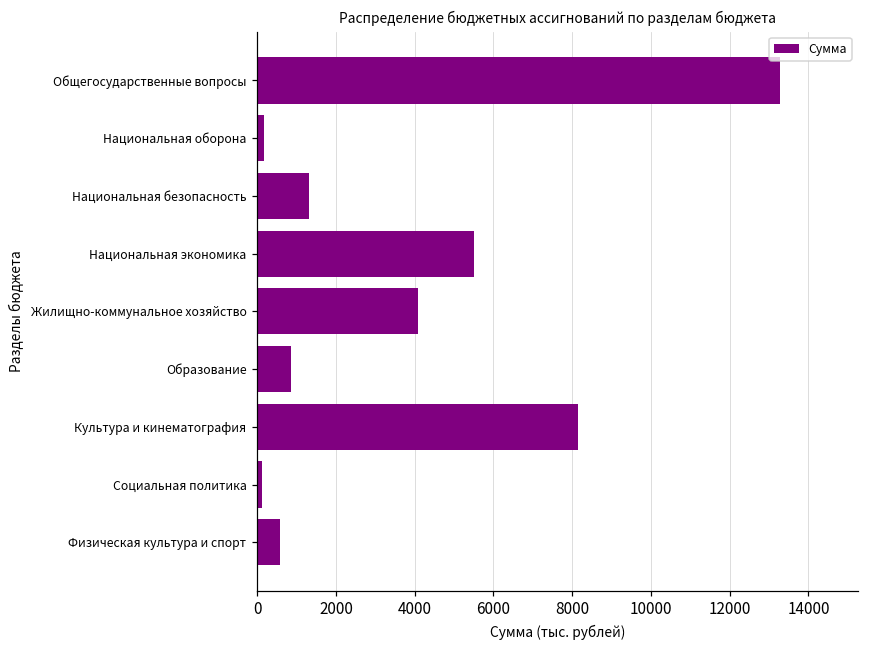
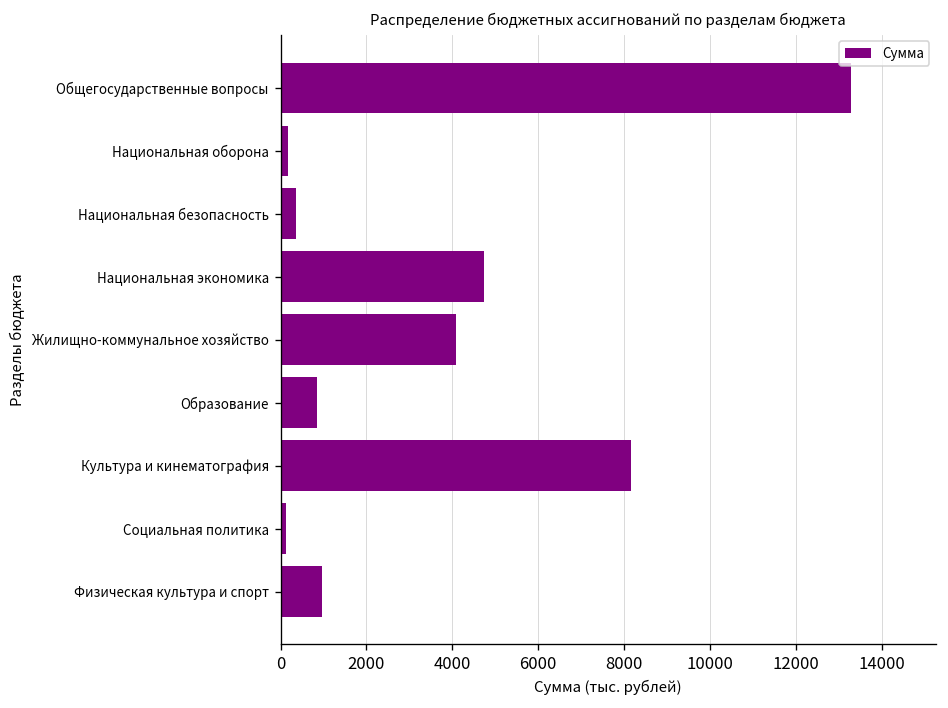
  {
    "Общегосударственные вопросы": 13300,
    "Национальная оборона": 200,
-   "Национальная безопасность": 1300,
-   "Национальная экономика": 5500,
+   "Национальная безопасность": 400,
+   "Национальная экономика": 4700,
    "Жилищно-коммунальное хозяйство": 4100,
    "Образование": 900,
    "Культура и кинематография": 8200,
    "Социальная политика": 100,
-   "Физическая культура и спорт": 600
+   "Физическая культура и спорт": 1000
  }
